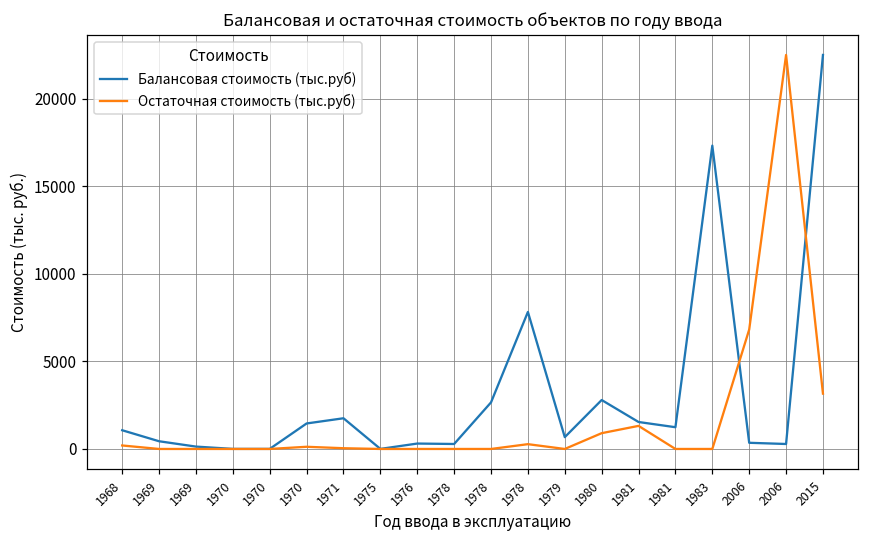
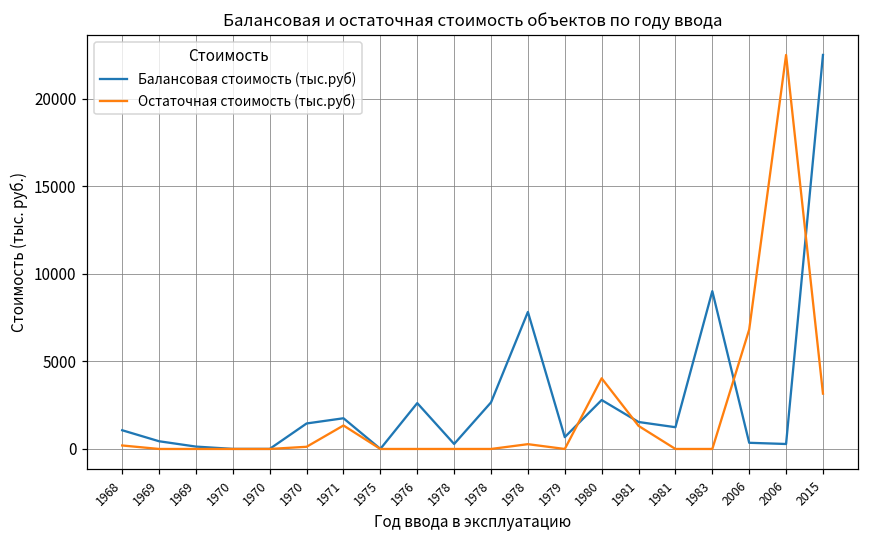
  {
    "Балансовая стоимость (тыс.руб)": {
      "1968": 1100,
      "1971": 1800,
-     "1976": 300,
+     "1976": 2600,
      "1979": 700,
      "1980": 2800,
-     "1983": 17300,
+     "1983": 9000,
      "2015": 22500
    },
    "Остаточная стоимость (тыс.руб)": {
      "1968": 200,
-     "1971": 0,
+     "1971": 1300,
      "1976": 0,
      "1979": 0,
-     "1980": 900,
+     "1980": 4000,
      "1983": 0,
      "2015": 3200
    }
  }
